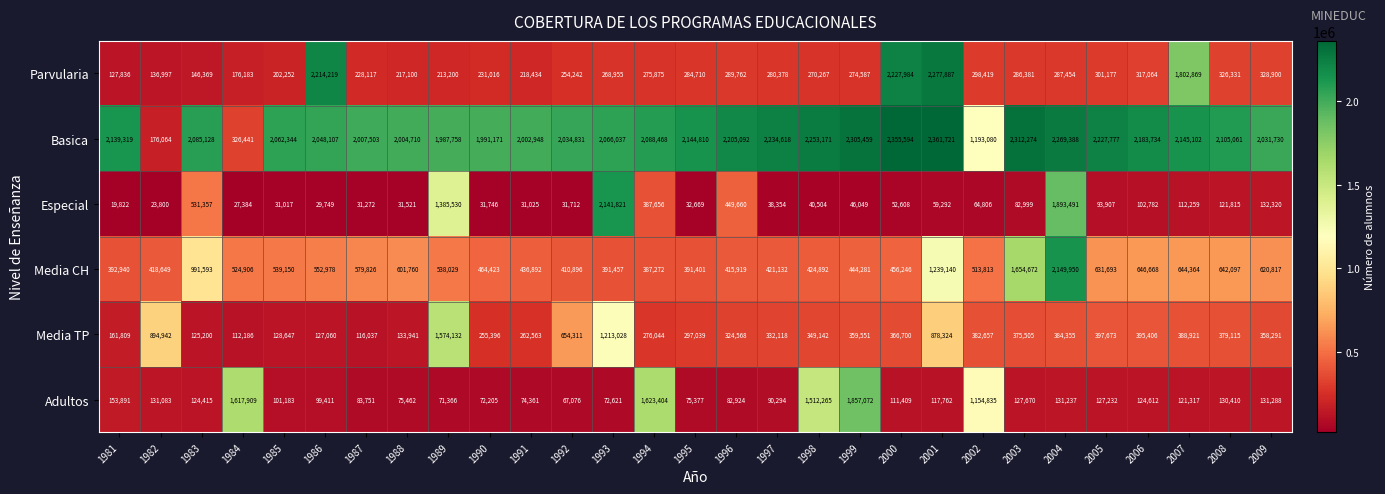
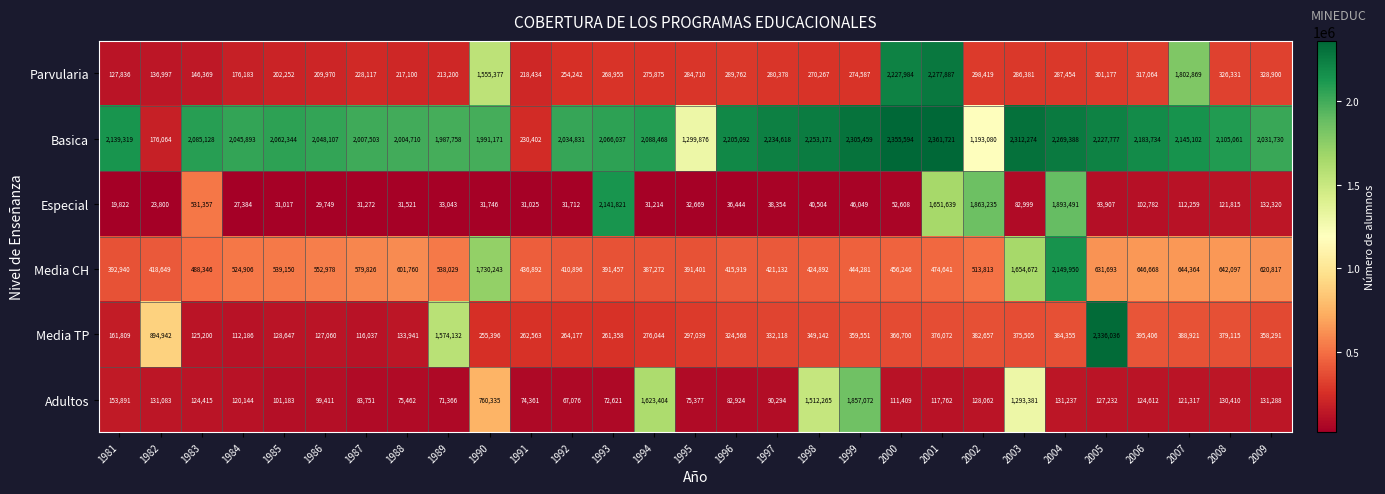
  {
    "Parvularia": {
      "1981": "127,836",
      "1982": "136,997",
      "1983": "146,369",
      "1984": "176,183",
      "1985": "202,252",
-     "1986": "2,214,219",
+     "1986": "209,970",
      "1987": "228,117",
      "1988": "217,100",
      "1989": "213,200",
-     "1990": "231,016",
+     "1990": "1,555,377",
      "1991": "218,434",
      "1992": "254,242",
      "1993": "268,955",
      "1994": "275,875",
      "1995": "284,710",
      "1996": "289,762",
      "1997": "280,378",
      "1998": "270,267",
      "1999": "274,587",
      "2000": "2,227,984",
      "2001": "2,277,887",
      "2002": "298,419",
      "2003": "286,381",
      "2004": "287,454",
      "2005": "301,177",
      "2006": "317,064",
      "2007": "1,802,869",
      "2008": "326,331",
      "2009": "328,900"
    },
    "Basica": {
      "1981": "2,139,319",
      "1982": "176,064",
      "1983": "2,085,128",
-     "1984": "326,441",
+     "1984": "2,045,893",
      "1985": "2,062,344",
      "1986": "2,048,107",
      "1987": "2,007,503",
      "1988": "2,004,710",
      "1989": "1,987,758",
      "1990": "1,991,171",
-     "1991": "2,002,948",
+     "1991": "230,402",
      "1992": "2,034,831",
      "1993": "2,066,037",
      "1994": "2,088,468",
-     "1995": "2,144,810",
+     "1995": "1,299,876",
      "1996": "2,205,092",
      "1997": "2,234,618",
      "1998": "2,253,171",
      "1999": "2,305,459",
      "2000": "2,355,594",
      "2001": "2,361,721",
      "2002": "1,193,080",
      "2003": "2,312,274",
      "2004": "2,269,388",
      "2005": "2,227,777",
      "2006": "2,183,734",
      "2007": "2,145,102",
      "2008": "2,105,061",
      "2009": "2,031,730"
    },
    "Especial": {
      "1981": "19,822",
      "1982": "23,800",
      "1983": "531,357",
      "1984": "27,384",
      "1985": "31,017",
      "1986": "29,749",
      "1987": "31,272",
      "1988": "31,521",
-     "1989": "1,385,530",
+     "1989": "33,043",
      "1990": "31,746",
      "1991": "31,025",
      "1992": "31,712",
      "1993": "2,141,821",
-     "1994": "387,656",
+     "1994": "31,214",
      "1995": "32,669",
-     "1996": "449,660",
+     "1996": "36,444",
      "1997": "38,354",
      "1998": "40,504",
      "1999": "46,049",
      "2000": "52,608",
-     "2001": "59,292",
-     "2002": "64,806",
+     "2001": "1,651,639",
+     "2002": "1,863,235",
      "2003": "82,999",
      "2004": "1,893,491",
      "2005": "93,907",
      "2006": "102,782",
      "2007": "112,259",
      "2008": "121,815",
      "2009": "132,320"
    },
    "Media CH": {
      "1981": "392,940",
      "1982": "418,649",
-     "1983": "991,593",
+     "1983": "488,346",
      "1984": "524,906",
      "1985": "539,150",
      "1986": "552,978",
      "1987": "579,826",
      "1988": "601,760",
      "1989": "538,029",
-     "1990": "464,423",
+     "1990": "1,730,243",
      "1991": "436,892",
      "1992": "410,896",
      "1993": "391,457",
      "1994": "387,272",
      "1995": "391,401",
      "1996": "415,919",
      "1997": "421,132",
      "1998": "424,892",
      "1999": "444,281",
      "2000": "456,246",
-     "2001": "1,239,140",
+     "2001": "474,641",
      "2002": "513,813",
      "2003": "1,654,672",
      "2004": "2,149,950",
      "2005": "631,693",
      "2006": "646,668",
      "2007": "644,364",
      "2008": "642,097",
      "2009": "620,817"
    },
    "Media TP": {
      "1981": "161,809",
      "1982": "894,942",
      "1983": "125,200",
      "1984": "112,186",
      "1985": "128,647",
      "1986": "127,060",
      "1987": "116,037",
      "1988": "133,941",
      "1989": "1,574,132",
      "1990": "255,396",
      "1991": "262,563",
-     "1992": "654,311",
-     "1993": "1,213,028",
+     "1992": "264,177",
+     "1993": "261,358",
      "1994": "276,044",
      "1995": "297,039",
      "1996": "324,568",
      "1997": "332,118",
      "1998": "349,142",
      "1999": "359,551",
      "2000": "366,700",
-     "2001": "878,324",
+     "2001": "376,072",
      "2002": "382,657",
      "2003": "375,505",
      "2004": "384,355",
-     "2005": "397,673",
+     "2005": "2,336,036",
      "2006": "395,406",
      "2007": "388,921",
      "2008": "379,115",
      "2009": "358,291"
    },
    "Adultos": {
      "1981": "153,891",
      "1982": "131,083",
      "1983": "124,415",
-     "1984": "1,617,909",
+     "1984": "120,144",
      "1985": "101,183",
      "1986": "99,411",
      "1987": "83,751",
      "1988": "75,462",
      "1989": "71,366",
-     "1990": "72,205",
+     "1990": "760,335",
      "1991": "74,361",
      "1992": "67,076",
      "1993": "72,621",
      "1994": "1,623,404",
      "1995": "75,377",
      "1996": "82,924",
      "1997": "90,294",
      "1998": "1,512,265",
      "1999": "1,857,072",
      "2000": "111,409",
      "2001": "117,762",
-     "2002": "1,154,835",
-     "2003": "127,670",
+     "2002": "128,062",
+     "2003": "1,293,381",
      "2004": "131,237",
      "2005": "127,232",
      "2006": "124,612",
      "2007": "121,317",
      "2008": "130,410",
      "2009": "131,288"
    }
  }
